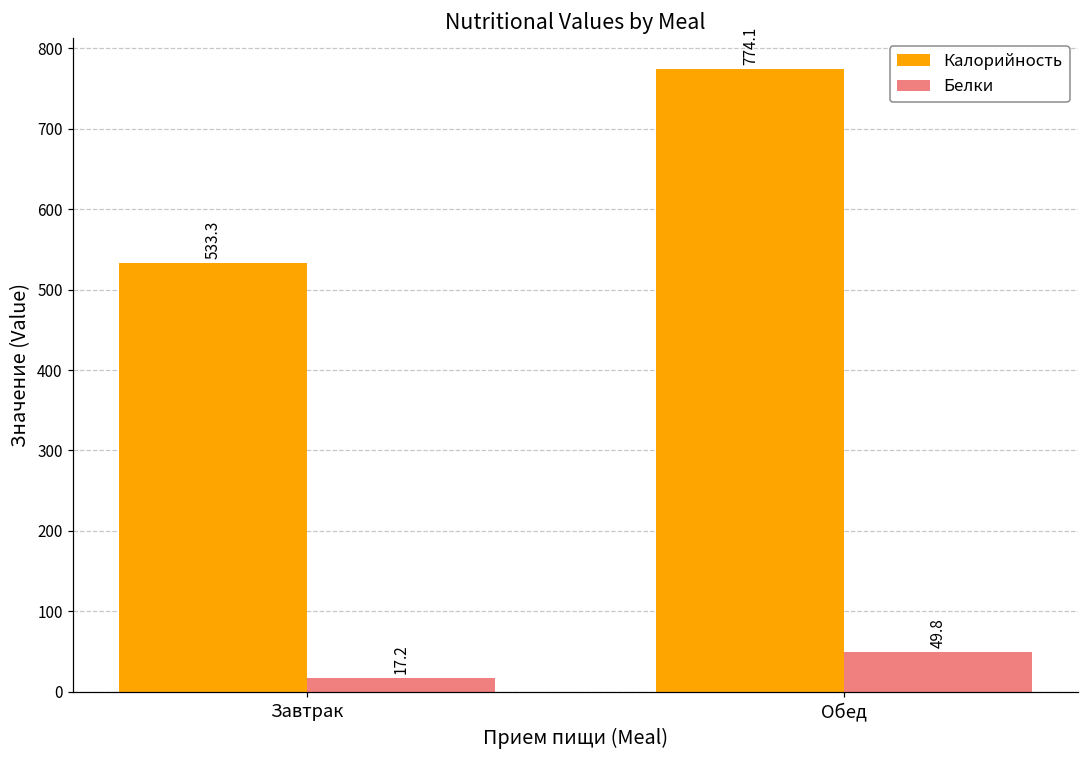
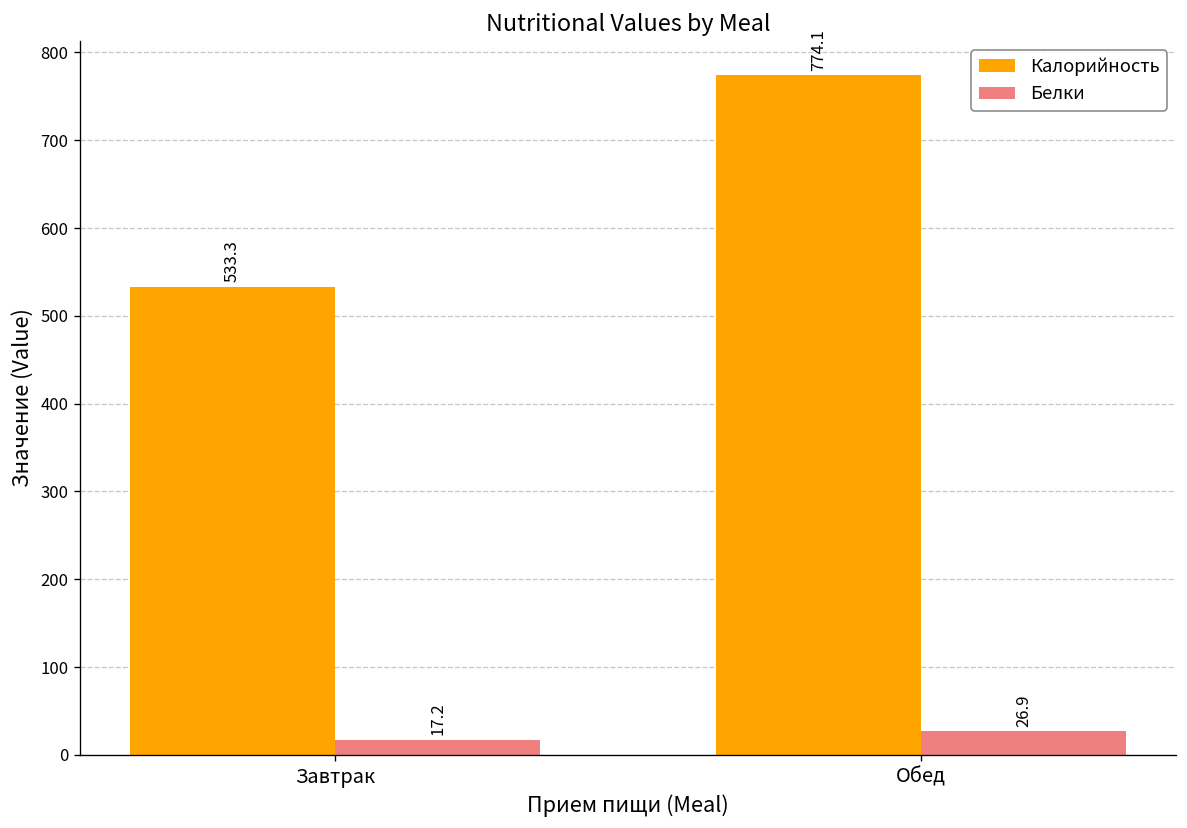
  {
    "Калорийность": {
      "Завтрак": 533.3,
      "Обед": 774.1
    },
    "Белки": {
      "Завтрак": 17.2,
-     "Обед": 49.8
+     "Обед": 26.9
    }
  }
